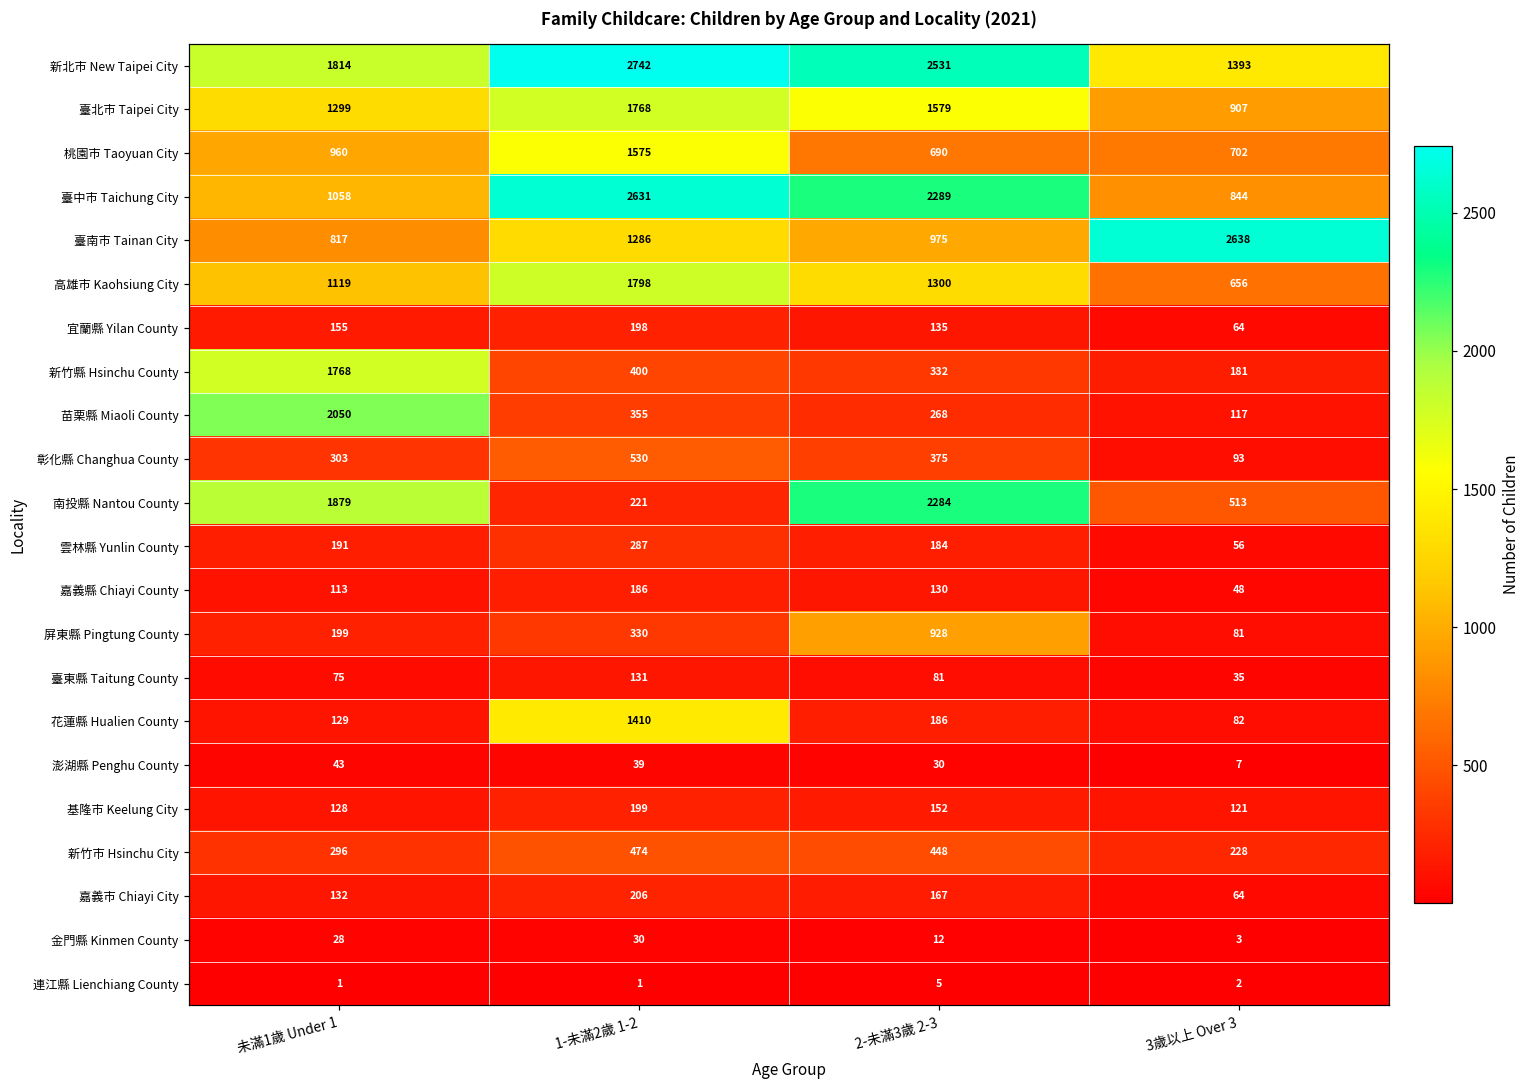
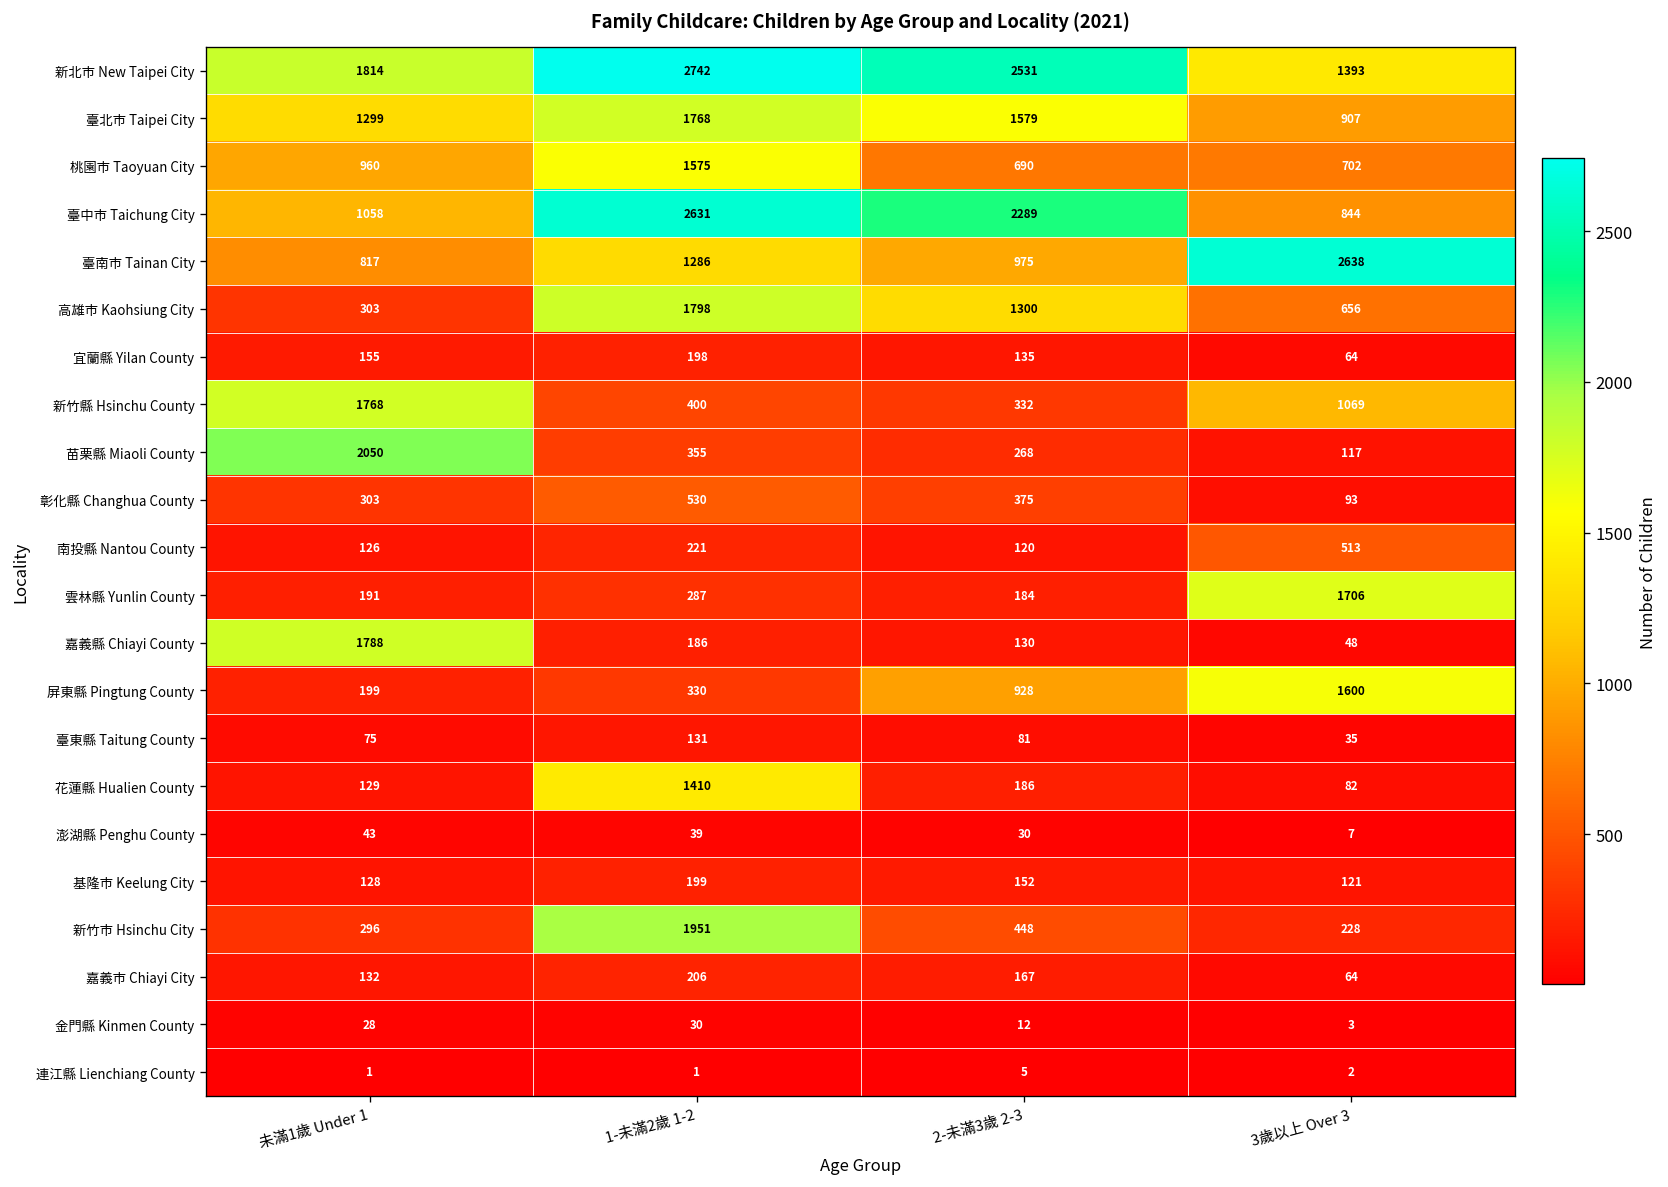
  {
    "新北市 New Taipei City": {
      "未滿1歲 Under 1": 1814,
      "1-未滿2歲 1-2": 2742,
      "2-未滿3歲 2-3": 2531,
      "3歲以上 Over 3": 1393
    },
    "臺北市 Taipei City": {
      "未滿1歲 Under 1": 1299,
      "1-未滿2歲 1-2": 1768,
      "2-未滿3歲 2-3": 1579,
      "3歲以上 Over 3": 907
    },
    "桃園市 Taoyuan City": {
      "未滿1歲 Under 1": 960,
      "1-未滿2歲 1-2": 1575,
      "2-未滿3歲 2-3": 690,
      "3歲以上 Over 3": 702
    },
    "臺中市 Taichung City": {
      "未滿1歲 Under 1": 1058,
      "1-未滿2歲 1-2": 2631,
      "2-未滿3歲 2-3": 2289,
      "3歲以上 Over 3": 844
    },
    "臺南市 Tainan City": {
      "未滿1歲 Under 1": 817,
      "1-未滿2歲 1-2": 1286,
      "2-未滿3歲 2-3": 975,
      "3歲以上 Over 3": 2638
    },
    "高雄市 Kaohsiung City": {
-     "未滿1歲 Under 1": 1119,
+     "未滿1歲 Under 1": 303,
      "1-未滿2歲 1-2": 1798,
      "2-未滿3歲 2-3": 1300,
      "3歲以上 Over 3": 656
    },
    "宜蘭縣 Yilan County": {
      "未滿1歲 Under 1": 155,
      "1-未滿2歲 1-2": 198,
      "2-未滿3歲 2-3": 135,
      "3歲以上 Over 3": 64
    },
    "新竹縣 Hsinchu County": {
      "未滿1歲 Under 1": 1768,
      "1-未滿2歲 1-2": 400,
      "2-未滿3歲 2-3": 332,
-     "3歲以上 Over 3": 181
+     "3歲以上 Over 3": 1069
    },
    "苗栗縣 Miaoli County": {
      "未滿1歲 Under 1": 2050,
      "1-未滿2歲 1-2": 355,
      "2-未滿3歲 2-3": 268,
      "3歲以上 Over 3": 117
    },
    "彰化縣 Changhua County": {
      "未滿1歲 Under 1": 303,
      "1-未滿2歲 1-2": 530,
      "2-未滿3歲 2-3": 375,
      "3歲以上 Over 3": 93
    },
    "南投縣 Nantou County": {
-     "未滿1歲 Under 1": 1879,
+     "未滿1歲 Under 1": 126,
      "1-未滿2歲 1-2": 221,
-     "2-未滿3歲 2-3": 2284,
+     "2-未滿3歲 2-3": 120,
      "3歲以上 Over 3": 513
    },
    "雲林縣 Yunlin County": {
      "未滿1歲 Under 1": 191,
      "1-未滿2歲 1-2": 287,
      "2-未滿3歲 2-3": 184,
-     "3歲以上 Over 3": 56
+     "3歲以上 Over 3": 1706
    },
    "嘉義縣 Chiayi County": {
-     "未滿1歲 Under 1": 113,
+     "未滿1歲 Under 1": 1788,
      "1-未滿2歲 1-2": 186,
      "2-未滿3歲 2-3": 130,
      "3歲以上 Over 3": 48
    },
    "屏東縣 Pingtung County": {
      "未滿1歲 Under 1": 199,
      "1-未滿2歲 1-2": 330,
      "2-未滿3歲 2-3": 928,
-     "3歲以上 Over 3": 81
+     "3歲以上 Over 3": 1600
    },
    "臺東縣 Taitung County": {
      "未滿1歲 Under 1": 75,
      "1-未滿2歲 1-2": 131,
      "2-未滿3歲 2-3": 81,
      "3歲以上 Over 3": 35
    },
    "花蓮縣 Hualien County": {
      "未滿1歲 Under 1": 129,
      "1-未滿2歲 1-2": 1410,
      "2-未滿3歲 2-3": 186,
      "3歲以上 Over 3": 82
    },
    "澎湖縣 Penghu County": {
      "未滿1歲 Under 1": 43,
      "1-未滿2歲 1-2": 39,
      "2-未滿3歲 2-3": 30,
      "3歲以上 Over 3": 7
    },
    "基隆市 Keelung City": {
      "未滿1歲 Under 1": 128,
      "1-未滿2歲 1-2": 199,
      "2-未滿3歲 2-3": 152,
      "3歲以上 Over 3": 121
    },
    "新竹市 Hsinchu City": {
      "未滿1歲 Under 1": 296,
-     "1-未滿2歲 1-2": 474,
+     "1-未滿2歲 1-2": 1951,
      "2-未滿3歲 2-3": 448,
      "3歲以上 Over 3": 228
    },
    "嘉義市 Chiayi City": {
      "未滿1歲 Under 1": 132,
      "1-未滿2歲 1-2": 206,
      "2-未滿3歲 2-3": 167,
      "3歲以上 Over 3": 64
    },
    "金門縣 Kinmen County": {
      "未滿1歲 Under 1": 28,
      "1-未滿2歲 1-2": 30,
      "2-未滿3歲 2-3": 12,
      "3歲以上 Over 3": 3
    },
    "連江縣 Lienchiang County": {
      "未滿1歲 Under 1": 1,
      "1-未滿2歲 1-2": 1,
      "2-未滿3歲 2-3": 5,
      "3歲以上 Over 3": 2
    }
  }
